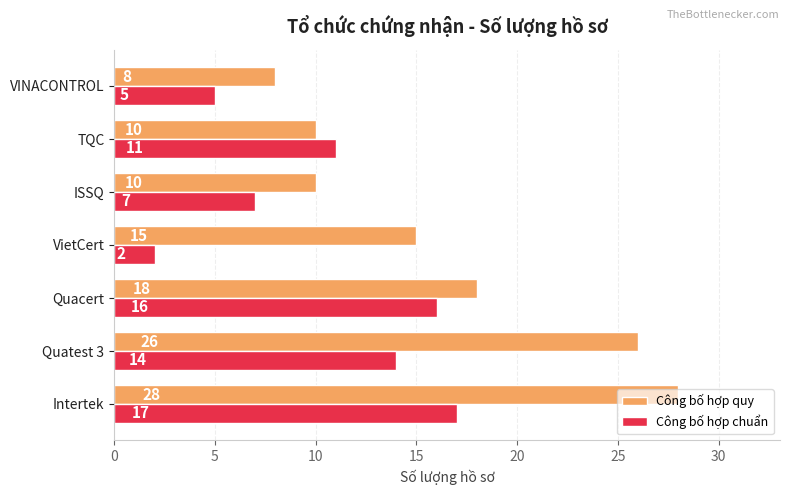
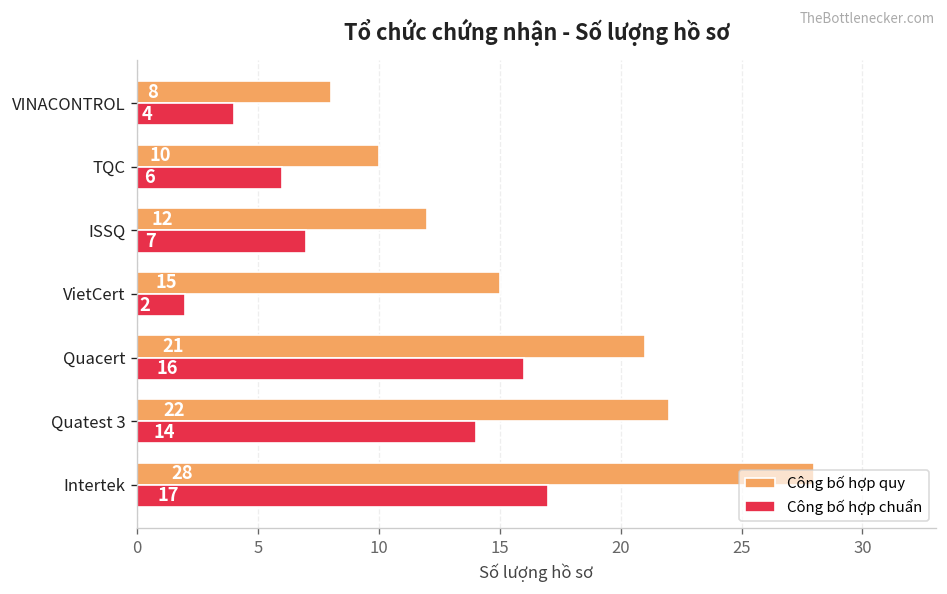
  {
    "Công bố hợp quy": {
      "VINACONTROL": 8,
      "TQC": 10,
-     "ISSQ": 10,
+     "ISSQ": 12,
      "VietCert": 15,
-     "Quacert": 18,
-     "Quatest 3": 26
+     "Quacert": 21,
+     "Quatest 3": 22
    },
    "Công bố hợp chuẩn": {
-     "VINACONTROL": 5,
-     "TQC": 11,
+     "VINACONTROL": 4,
+     "TQC": 6,
      "ISSQ": 7,
      "VietCert": 2,
      "Quacert": 16,
      "Quatest 3": 14,
      "Intertek": 17
    }
  }
